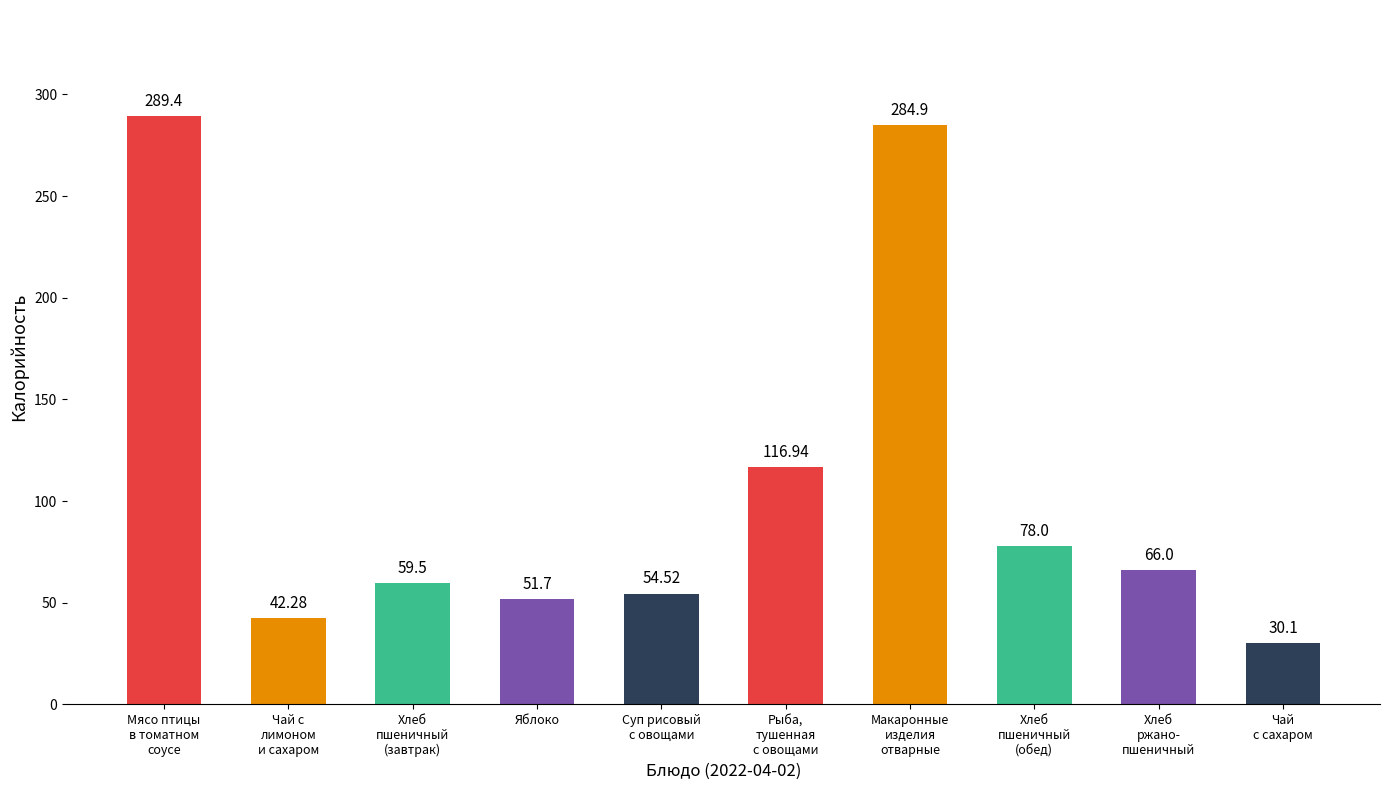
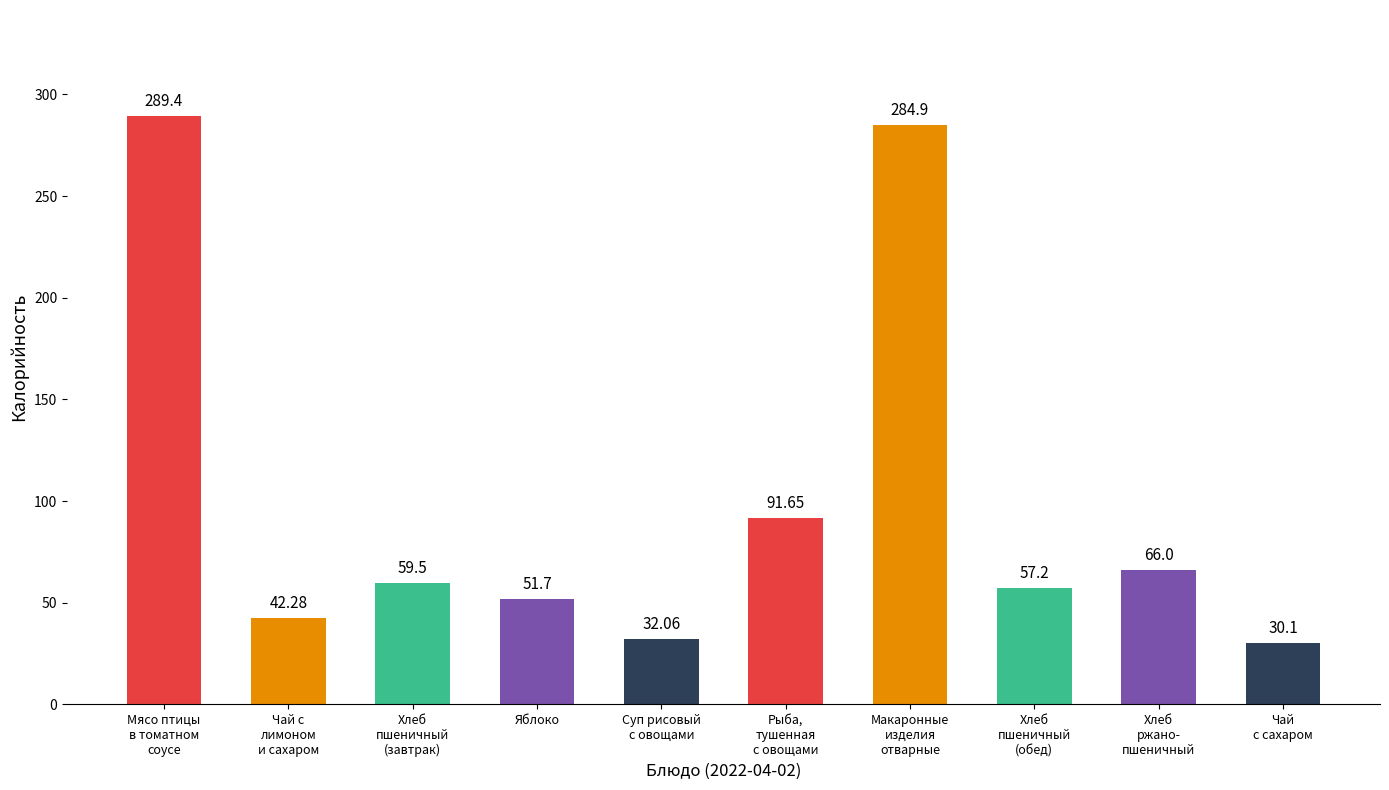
  {
    "Мясо птицы в томатном соусе": 289.4,
    "Чай с лимоном и сахаром": 42.28,
    "Хлеб пшеничный (завтрак)": 59.5,
    "Яблоко": 51.7,
-   "Суп рисовый с овощами": 54.52,
-   "Рыба, тушенная с овощами": 116.94,
+   "Суп рисовый с овощами": 32.06,
+   "Рыба, тушенная с овощами": 91.65,
    "Макаронные изделия отварные": 284.9,
-   "Хлеб пшеничный (обед)": 78.0,
+   "Хлеб пшеничный (обед)": 57.2,
    "Хлеб ржано- пшеничный": 66.0,
    "Чай с сахаром": 30.1
  }
